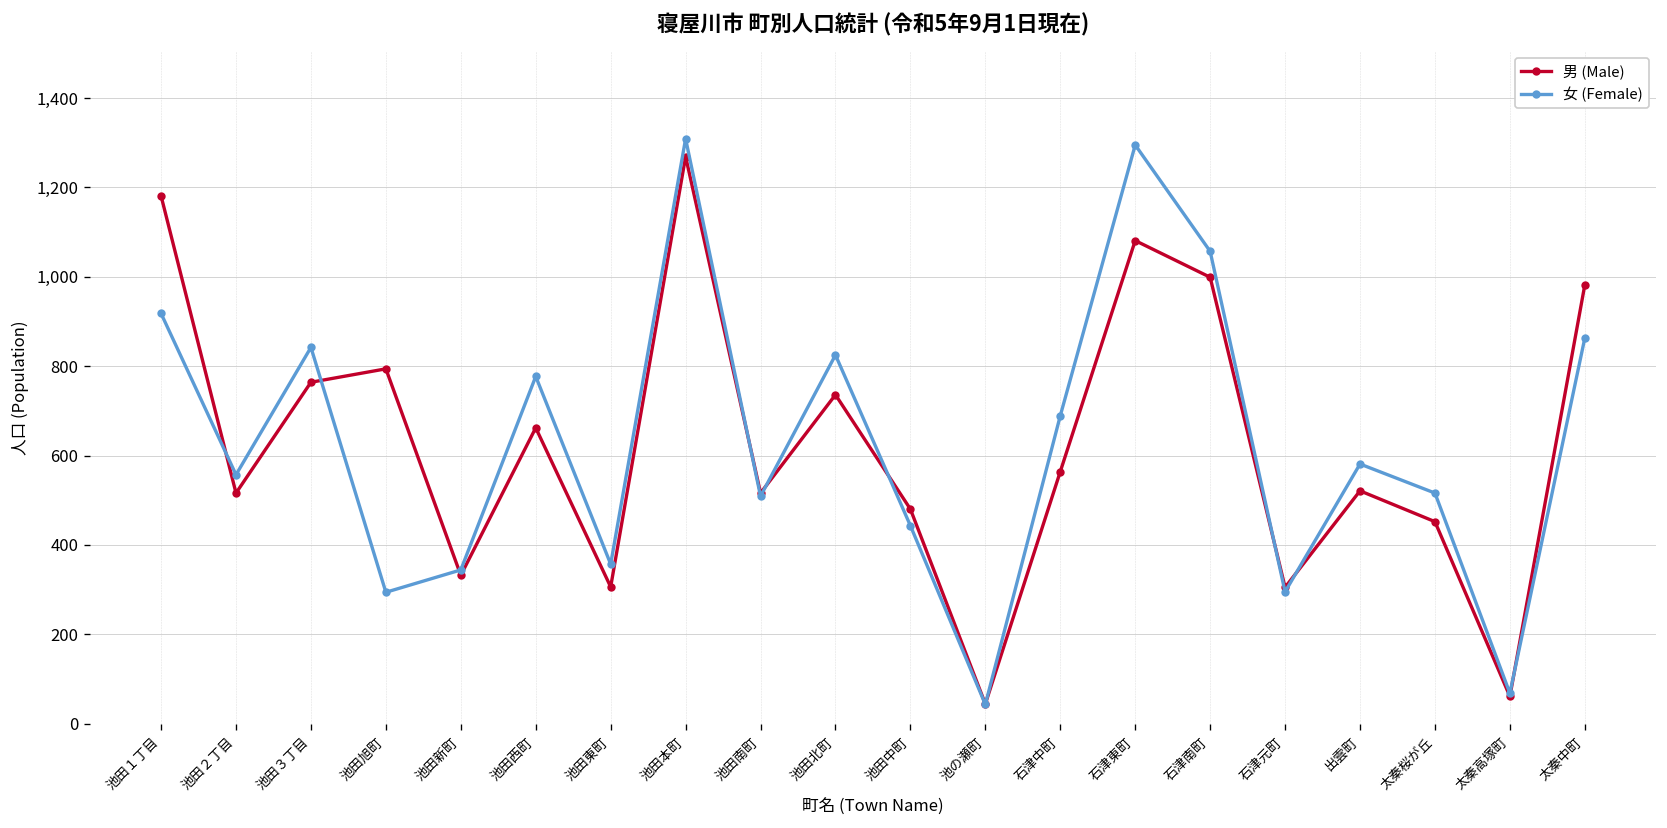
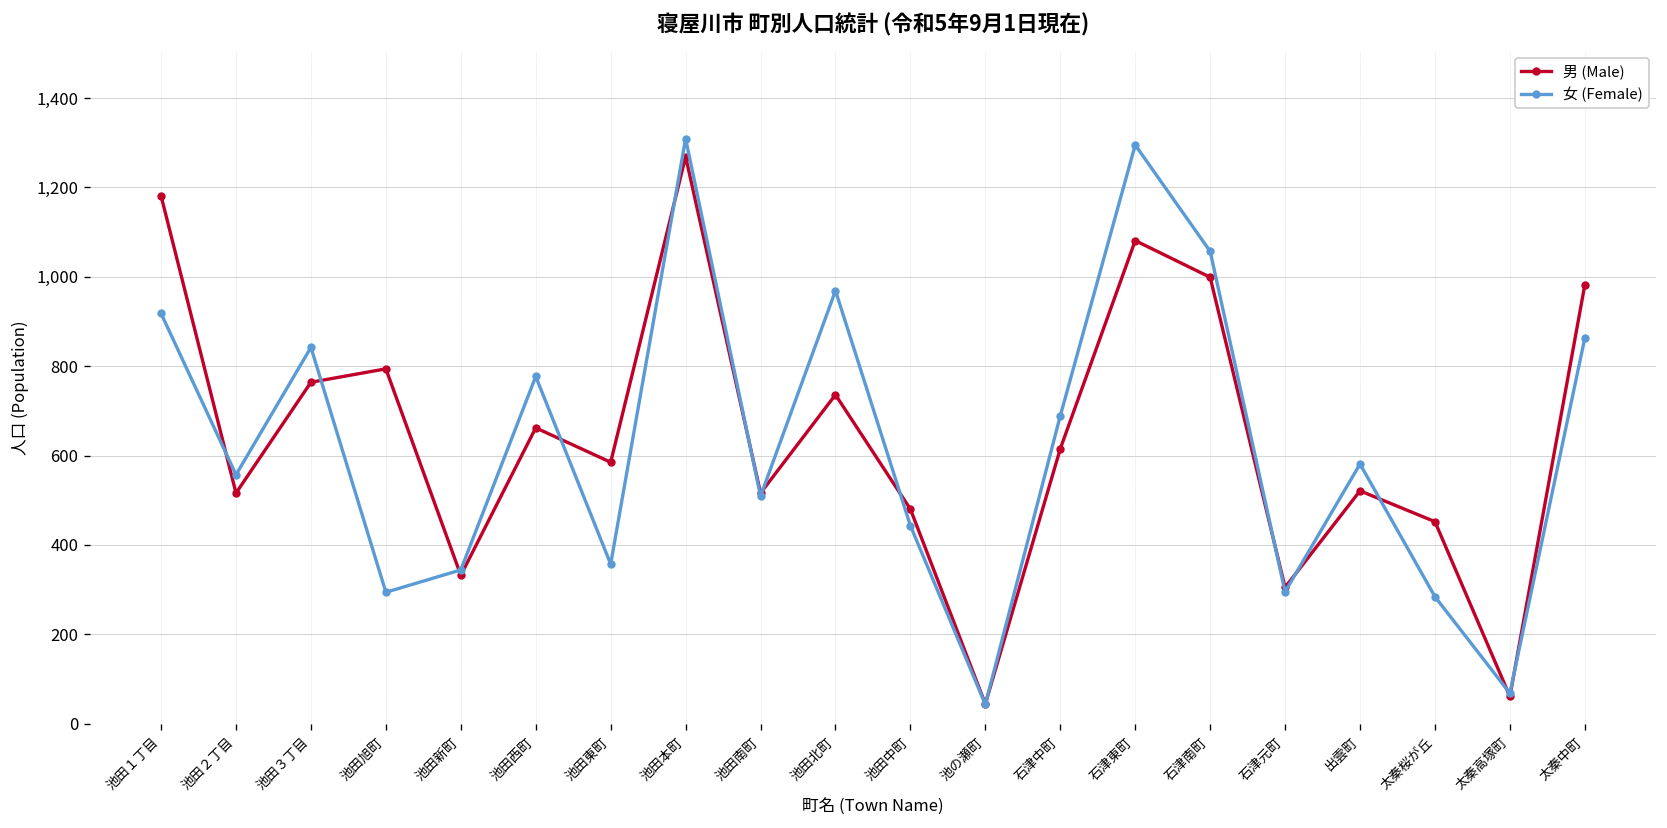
  {
    "男 (Male)": {
      "池田１丁目": "1,180",
      "池田２丁目": "520",
      "池田３丁目": "760",
      "池田旭町": "790",
      "池田新町": "330",
      "池田西町": "660",
-     "池田東町": "310",
+     "池田東町": "590",
      "池田本町": "1,270",
      "池田南町": "520",
      "池田北町": "740",
      "池田中町": "480",
-     "石津中町": "560",
+     "石津中町": "620",
      "石津東町": "1,080",
      "石津南町": "1,000",
      "石津元町": "310",
      "出雲町": "520",
      "太秦桜が丘": "450",
      "太秦高塚町": "60",
      "太秦中町": "980"
    },
    "女 (Female)": {
      "池田１丁目": "920",
      "池田２丁目": "560",
      "池田３丁目": "840",
      "池田旭町": "290",
      "池田新町": "340",
      "池田西町": "780",
      "池田東町": "360",
      "池田本町": "1,310",
      "池田南町": "510",
-     "池田北町": "830",
+     "池田北町": "970",
      "池田中町": "440",
      "石津中町": "690",
      "石津東町": "1,300",
      "石津南町": "1,060",
      "石津元町": "300",
      "出雲町": "580",
-     "太秦桜が丘": "520",
+     "太秦桜が丘": "280",
      "太秦高塚町": "70",
      "太秦中町": "860"
    }
  }
